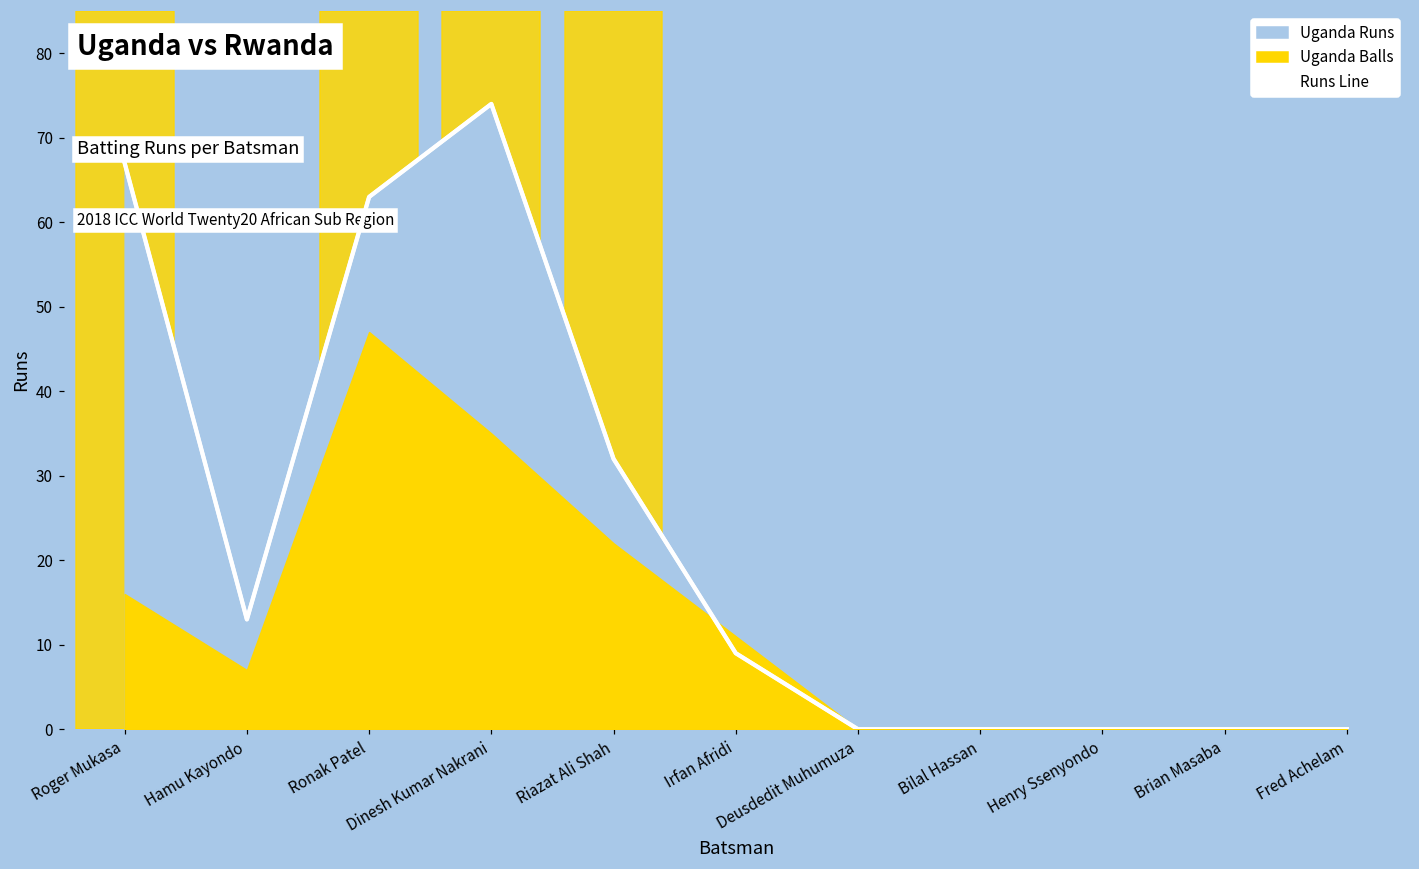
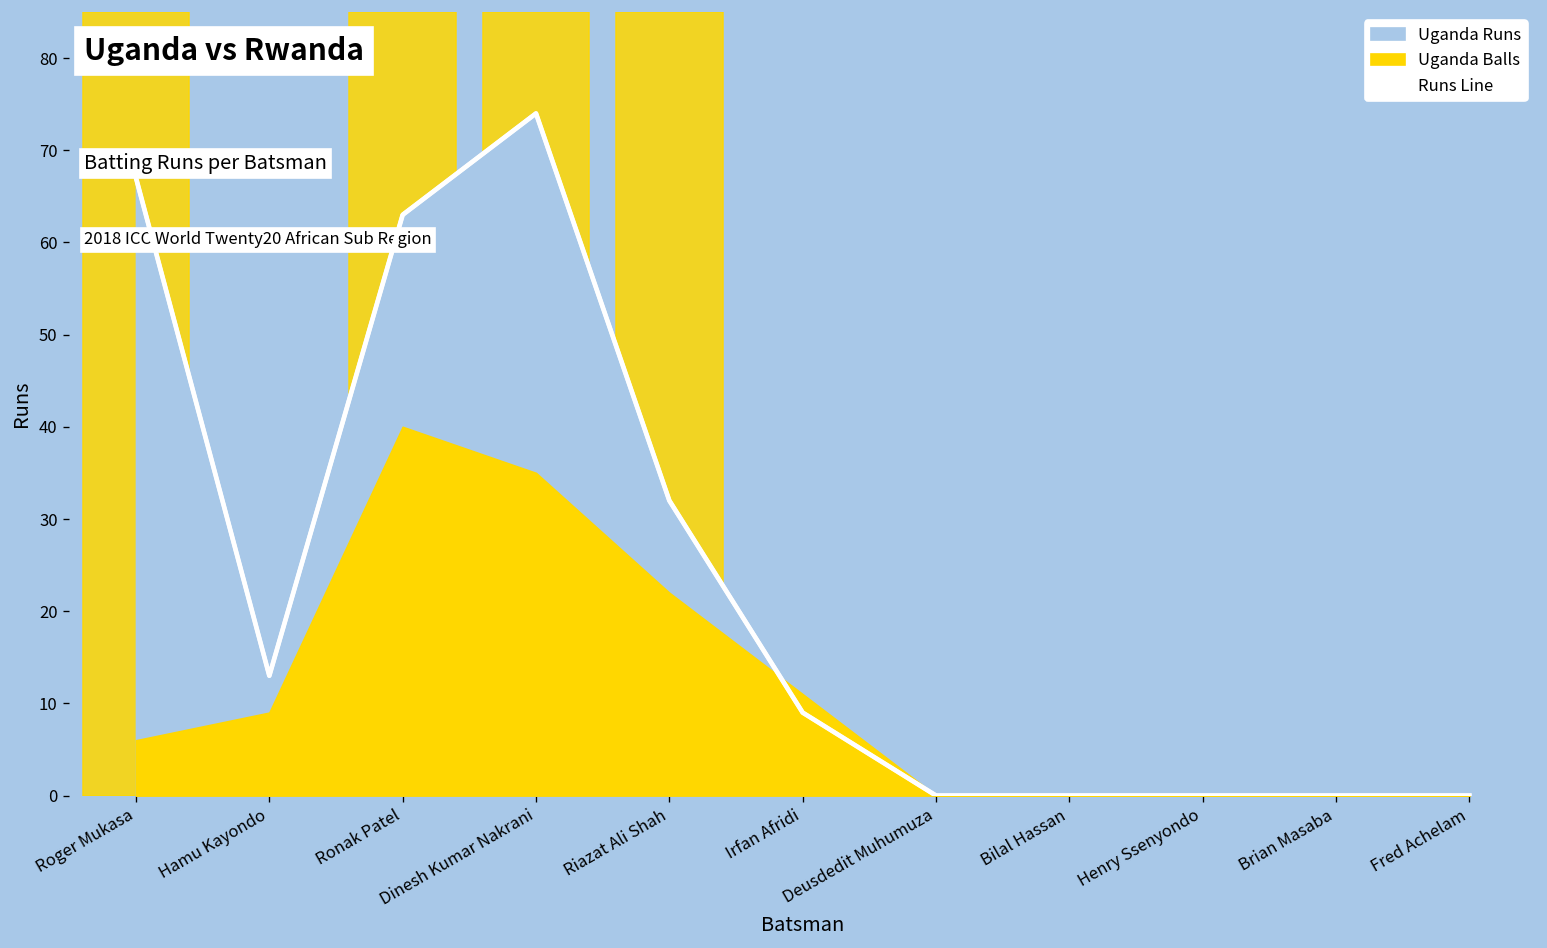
  {
    "Uganda Runs": {
      "Roger Mukasa": 67,
      "Hamu Kayondo": 13,
      "Dinesh Kumar Nakrani": 74,
      "Riazat Ali Shah": 32,
      "Irfan Afridi": 9
    },
    "Uganda Balls": {
-     "Roger Mukasa": 16,
-     "Hamu Kayondo": 7,
-     "Ronak Patel": 47,
+     "Roger Mukasa": 6,
+     "Hamu Kayondo": 9,
+     "Ronak Patel": 40,
      "Dinesh Kumar Nakrani": 35,
      "Riazat Ali Shah": 22,
      "Irfan Afridi": 11
    }
  }
